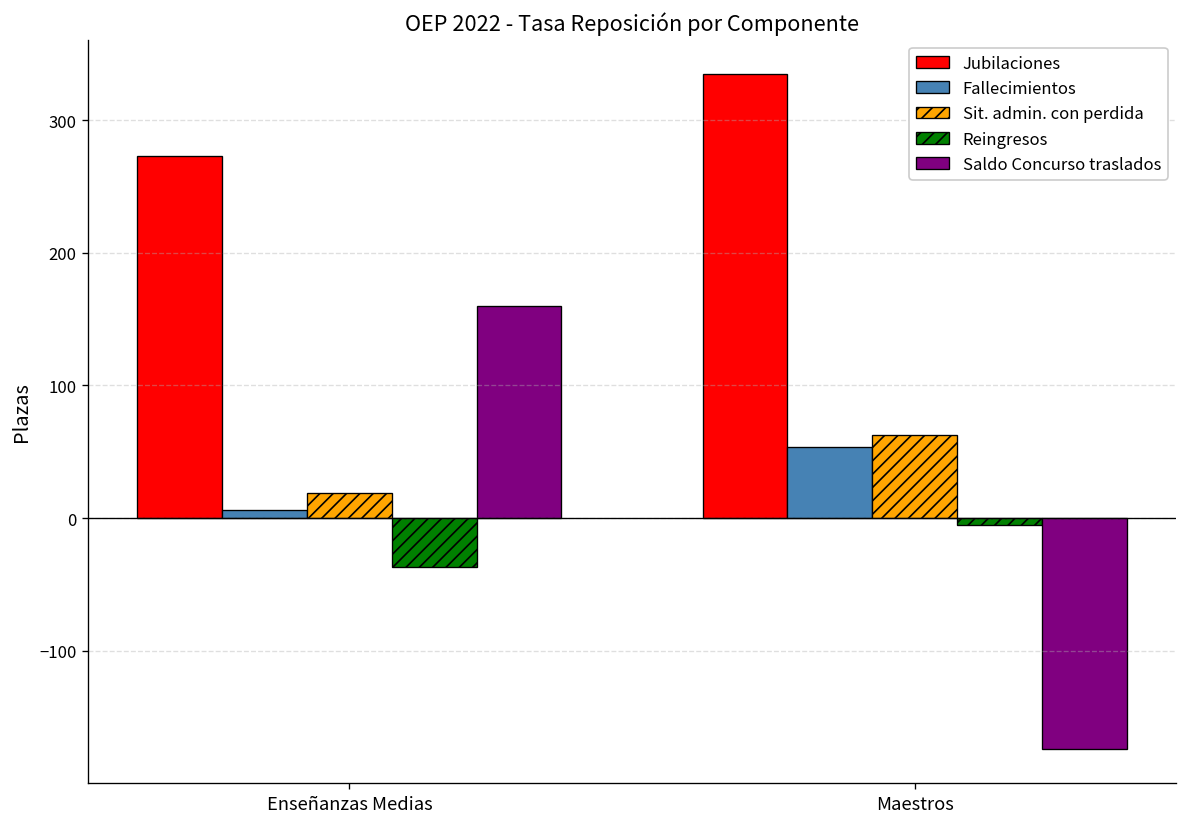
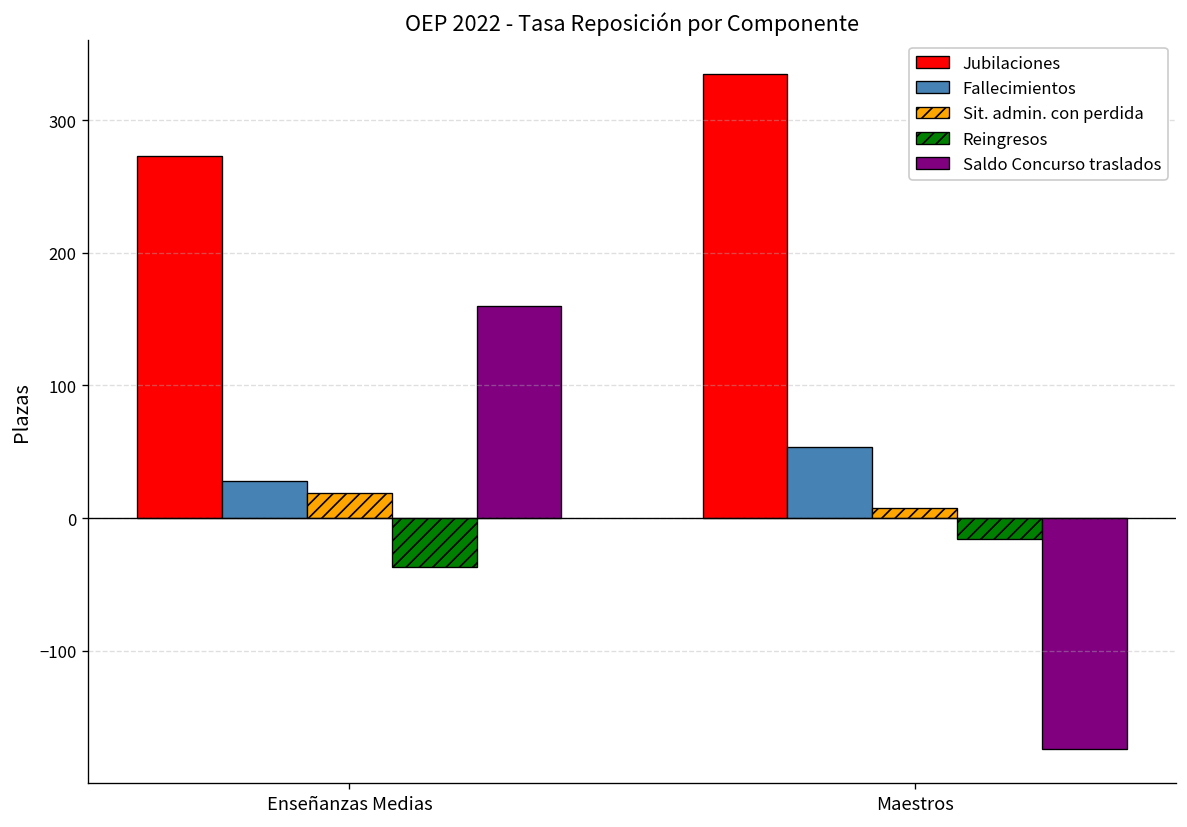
  {
    "Jubilaciones": {
      "Enseñanzas Medias": 273,
      "Maestros": 335
    },
    "Fallecimientos": {
-     "Enseñanzas Medias": 6,
+     "Enseñanzas Medias": 28,
      "Maestros": 54
    },
    "Sit. admin. con perdida": {
      "Enseñanzas Medias": 19,
-     "Maestros": 63
+     "Maestros": 8
    },
    "Reingresos": {
      "Enseñanzas Medias": -37,
-     "Maestros": -5
+     "Maestros": -16
    },
    "Saldo Concurso traslados": {
      "Enseñanzas Medias": 160,
      "Maestros": -174
    }
  }
